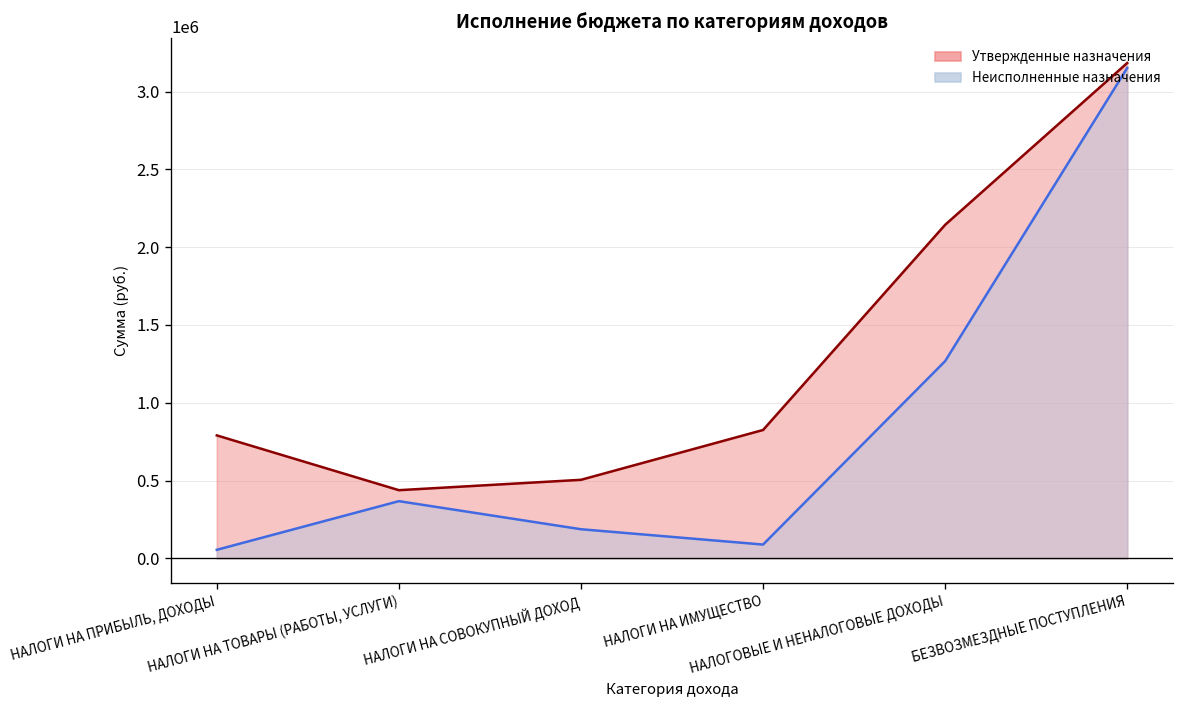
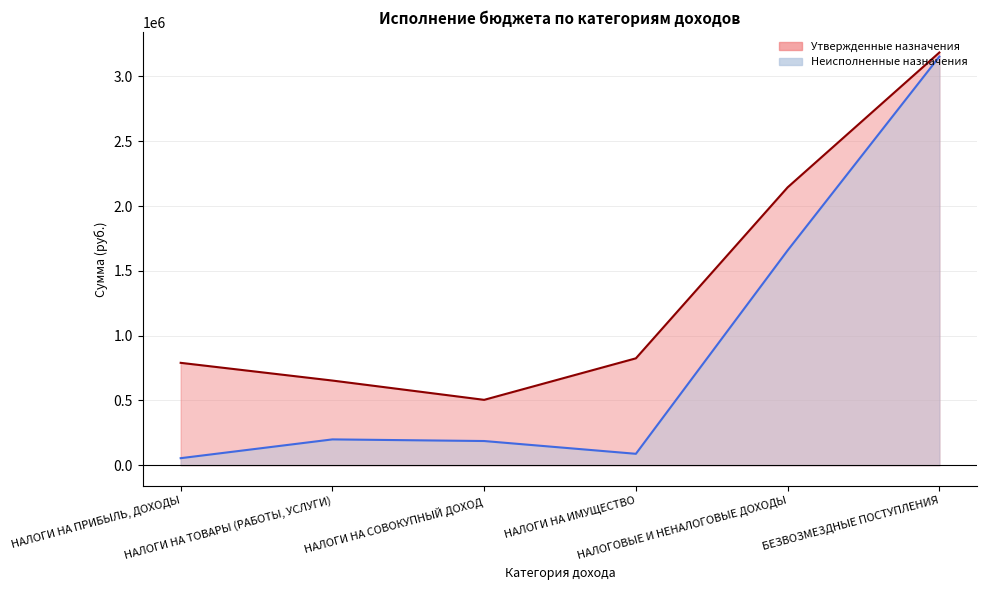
  {
    "Утвержденные назначения": {
      "НАЛОГИ НА ПРИБЫЛЬ, ДОХОДЫ": 790000,
-     "НАЛОГИ НА ТОВАРЫ (РАБОТЫ, УСЛУГИ)": 440000,
+     "НАЛОГИ НА ТОВАРЫ (РАБОТЫ, УСЛУГИ)": 650000,
      "НАЛОГИ НА СОВОКУПНЫЙ ДОХОД": 500000,
      "НАЛОГИ НА ИМУЩЕСТВО": 820000,
      "НАЛОГОВЫЕ И НЕНАЛОГОВЫЕ ДОХОДЫ": 2140000,
      "БЕЗВОЗМЕЗДНЫЕ ПОСТУПЛЕНИЯ": 3180000
    },
    "Неисполненные назначения": {
      "НАЛОГИ НА ПРИБЫЛЬ, ДОХОДЫ": 50000,
-     "НАЛОГИ НА ТОВАРЫ (РАБОТЫ, УСЛУГИ)": 370000,
+     "НАЛОГИ НА ТОВАРЫ (РАБОТЫ, УСЛУГИ)": 200000,
      "НАЛОГИ НА СОВОКУПНЫЙ ДОХОД": 190000,
      "НАЛОГИ НА ИМУЩЕСТВО": 90000,
-     "НАЛОГОВЫЕ И НЕНАЛОГОВЫЕ ДОХОДЫ": 1270000,
+     "НАЛОГОВЫЕ И НЕНАЛОГОВЫЕ ДОХОДЫ": 1660000,
      "БЕЗВОЗМЕЗДНЫЕ ПОСТУПЛЕНИЯ": 3150000
    }
  }
